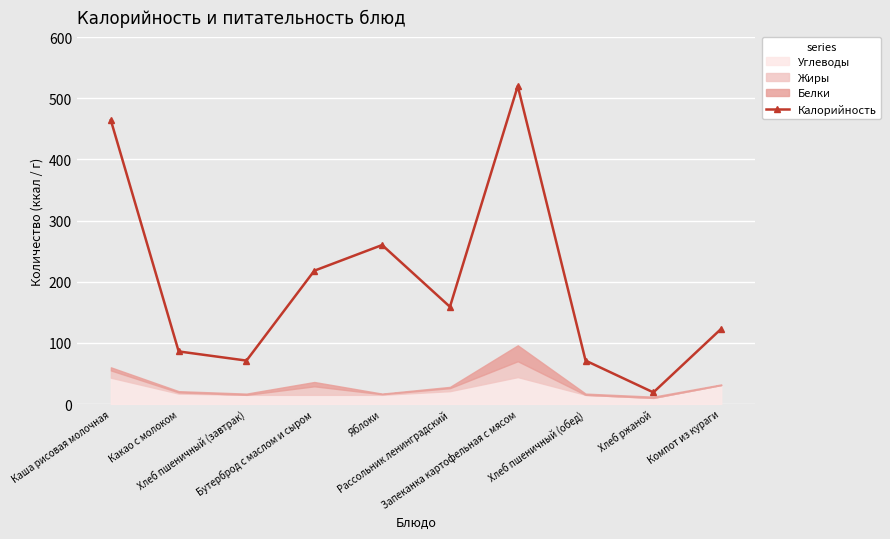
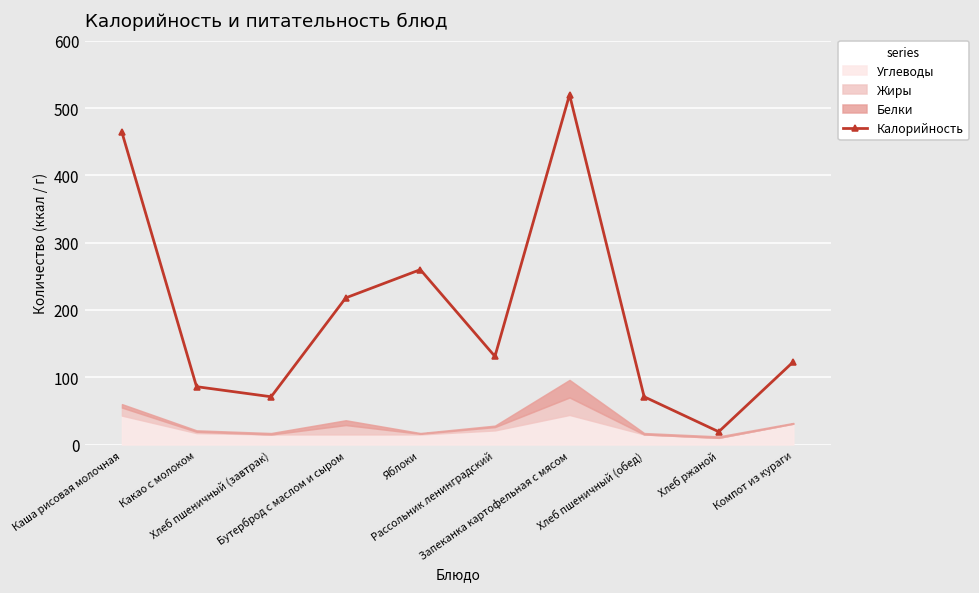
  {
    "Калорийность": {
      "Каша рисовая молочная": 460,
      "Какао с молоком": 90,
      "Хлеб пшеничный (завтрак)": 70,
      "Бутерброд с маслом и сыром": 220,
      "Яблоки": 260,
-     "Рассольник ленинградский": 160,
+     "Рассольник ленинградский": 130,
      "Запеканка картофельная с мясом": 520,
      "Хлеб пшеничный (обед)": 70,
      "Хлеб ржаной": 20,
      "Компот из кураги": 120
    }
  }
